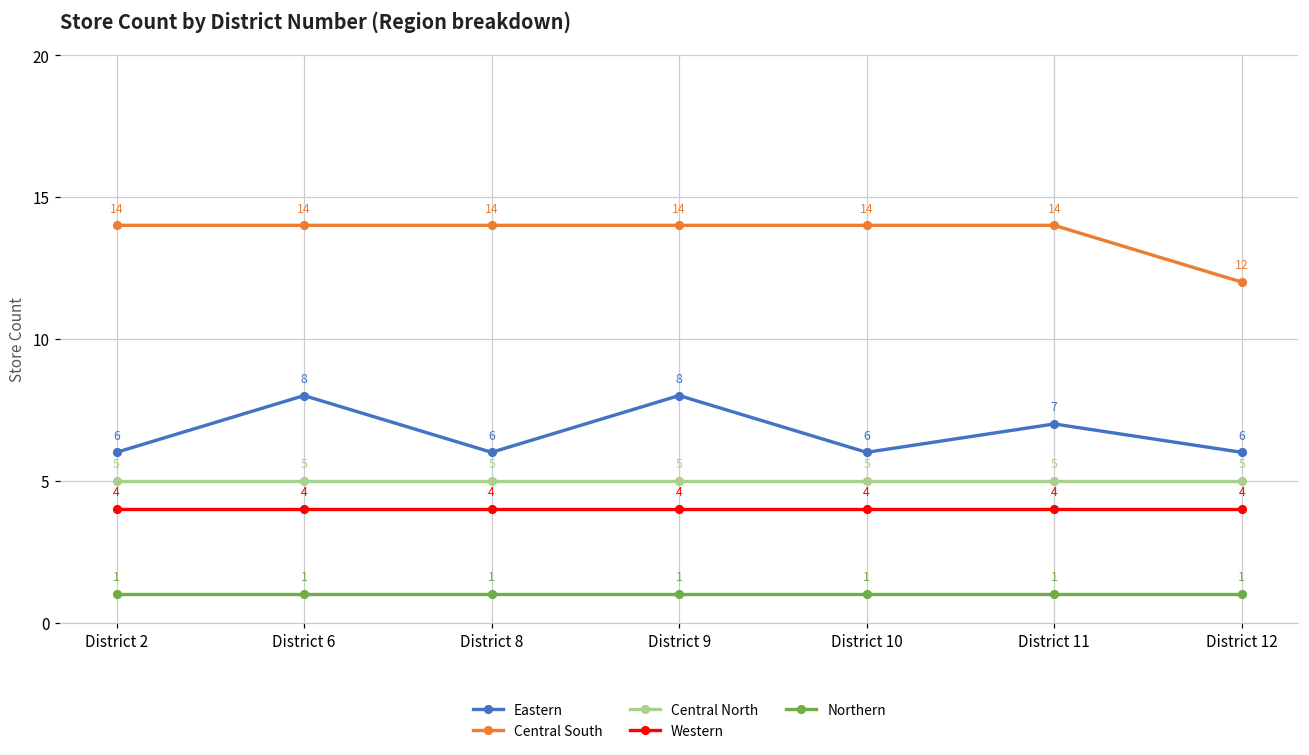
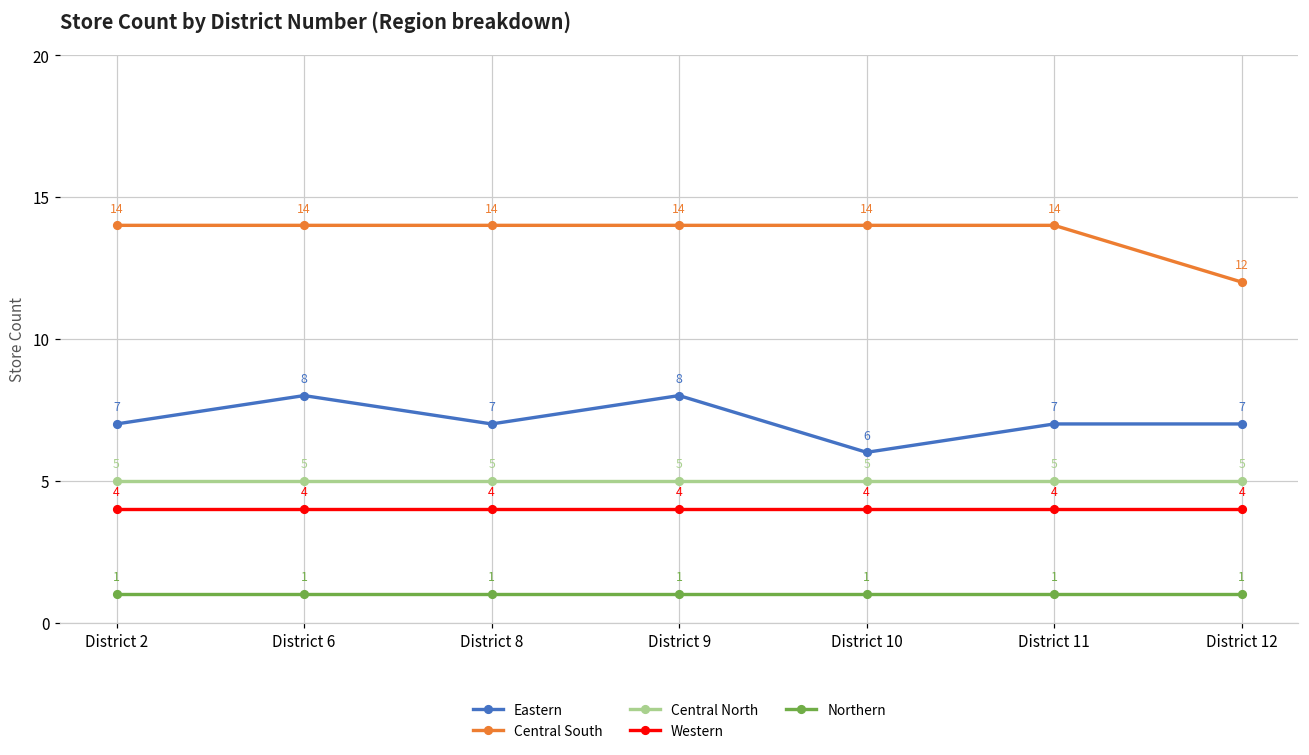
  {
    "Eastern": {
-     "District 2": 6,
+     "District 2": 7,
      "District 6": 8,
-     "District 8": 6,
+     "District 8": 7,
      "District 9": 8,
      "District 10": 6,
      "District 11": 7,
-     "District 12": 6
+     "District 12": 7
    },
    "Central South": {
      "District 2": 14,
      "District 6": 14,
      "District 8": 14,
      "District 9": 14,
      "District 10": 14,
      "District 11": 14,
      "District 12": 12
    },
    "Central North": {
      "District 2": 5,
      "District 6": 5,
      "District 8": 5,
      "District 9": 5,
      "District 10": 5,
      "District 11": 5,
      "District 12": 5
    },
    "Western": {
      "District 2": 4,
      "District 6": 4,
      "District 8": 4,
      "District 9": 4,
      "District 10": 4,
      "District 11": 4,
      "District 12": 4
    },
    "Northern": {
      "District 2": 1,
      "District 6": 1,
      "District 8": 1,
      "District 9": 1,
      "District 10": 1,
      "District 11": 1,
      "District 12": 1
    }
  }
